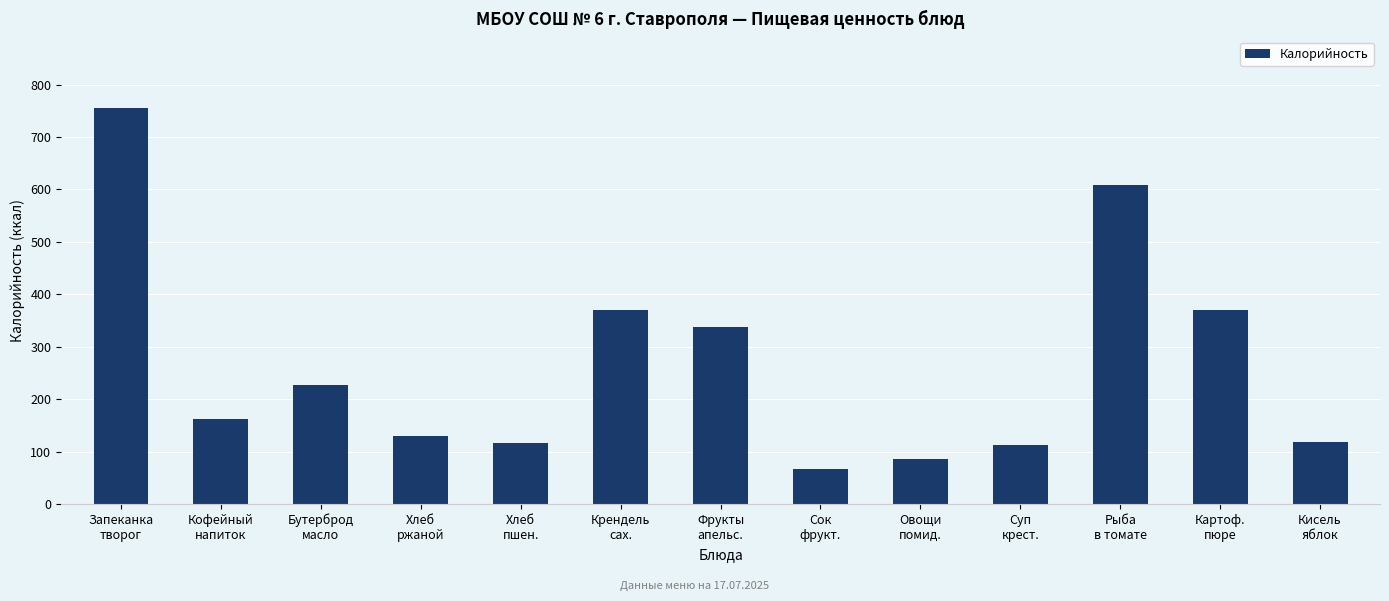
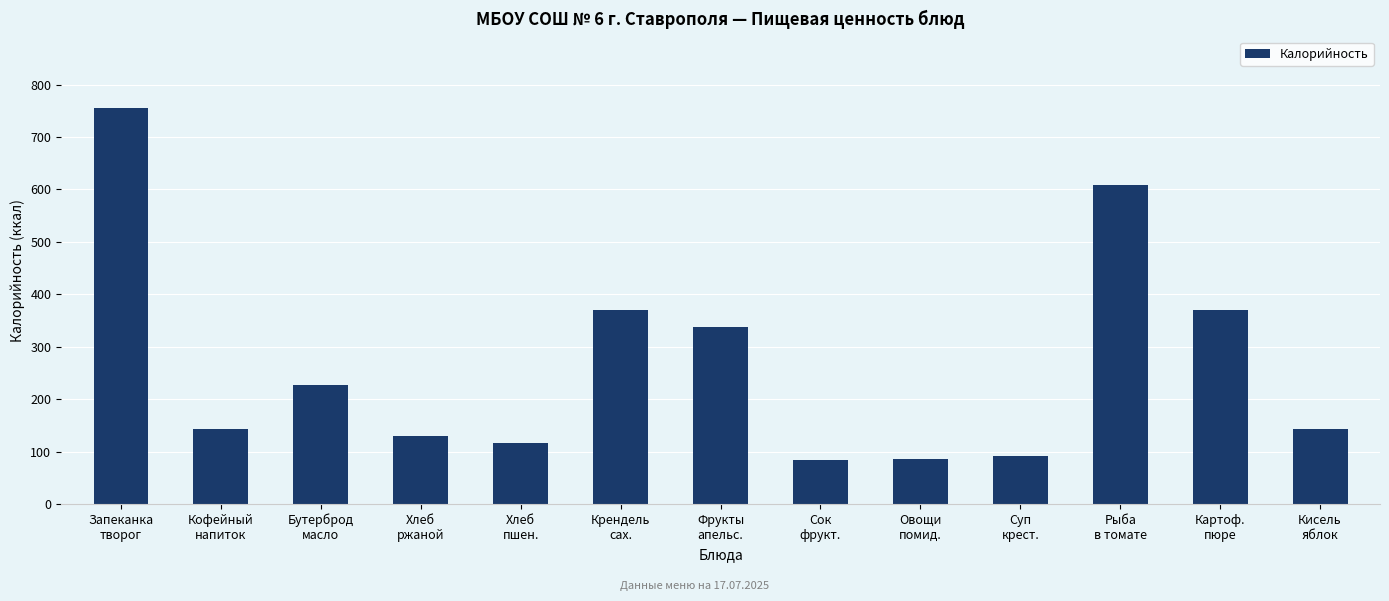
  {
    "Запеканка творог": 760,
-   "Кофейный напиток": 160,
+   "Кофейный напиток": 140,
    "Бутерброд масло": 230,
    "Хлеб ржаной": 130,
    "Хлеб пшен.": 120,
    "Крендель сах.": 370,
    "Фрукты апельс.": 340,
-   "Сок фрукт.": 70,
+   "Сок фрукт.": 80,
    "Овощи помид.": 90,
-   "Суп крест.": 110,
+   "Суп крест.": 90,
    "Рыба в томате": 610,
    "Картоф. пюре": 370,
-   "Кисель яблок": 120
+   "Кисель яблок": 140
  }
